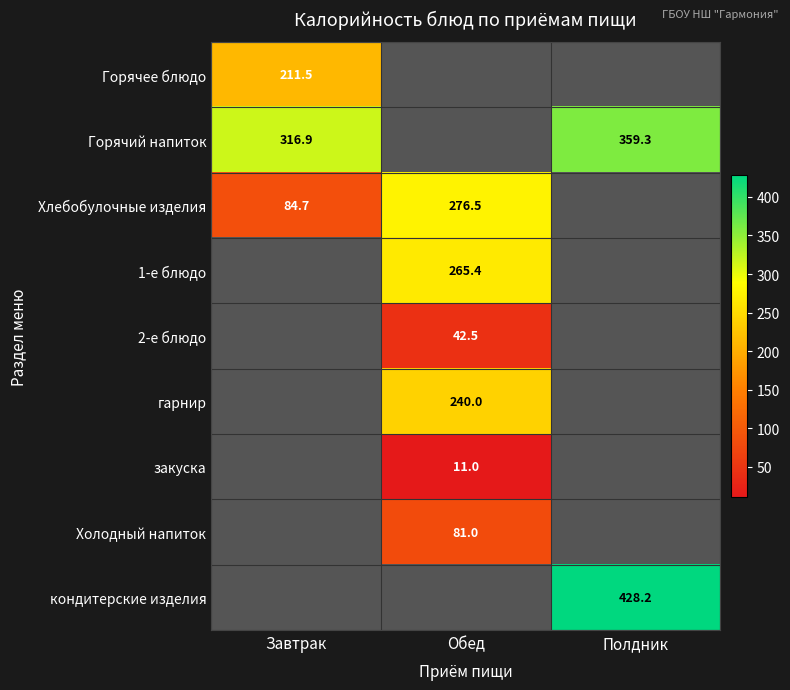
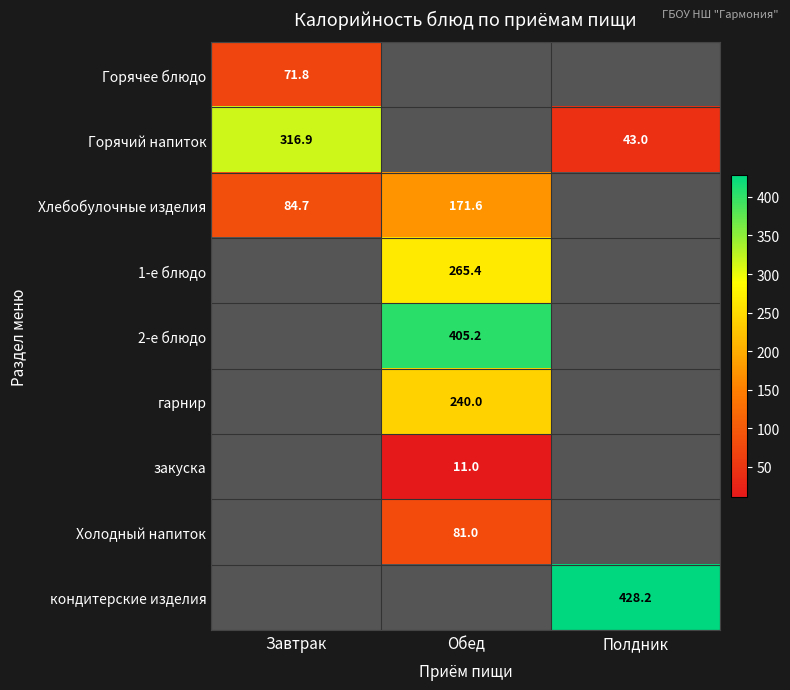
  {
    "Горячее блюдо": {
-     "Завтрак": 211.5
+     "Завтрак": 71.8
    },
    "Горячий напиток": {
      "Завтрак": 316.9,
-     "Полдник": 359.3
+     "Полдник": 43.0
    },
    "Хлебобулочные изделия": {
      "Завтрак": 84.7,
-     "Обед": 276.5
+     "Обед": 171.6
    },
    "1-е блюдо": {
      "Обед": 265.4
    },
    "2-е блюдо": {
-     "Обед": 42.5
+     "Обед": 405.2
    },
    "гарнир": {
      "Обед": 240.0
    },
    "закуска": {
      "Обед": 11.0
    },
    "Холодный напиток": {
      "Обед": 81.0
    },
    "кондитерские изделия": {
      "Полдник": 428.2
    }
  }
